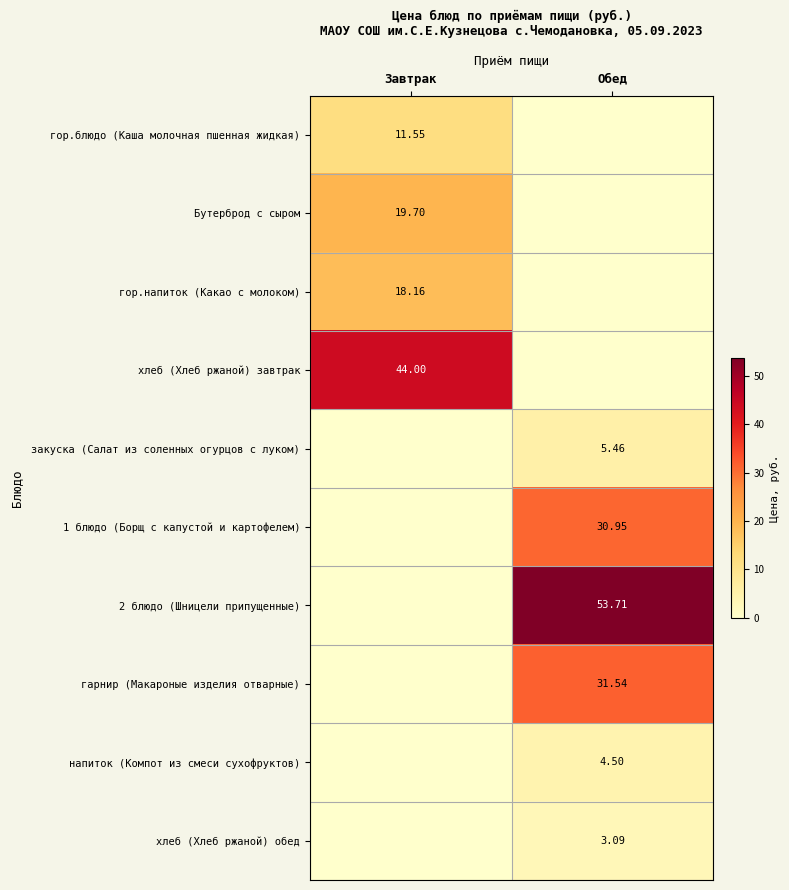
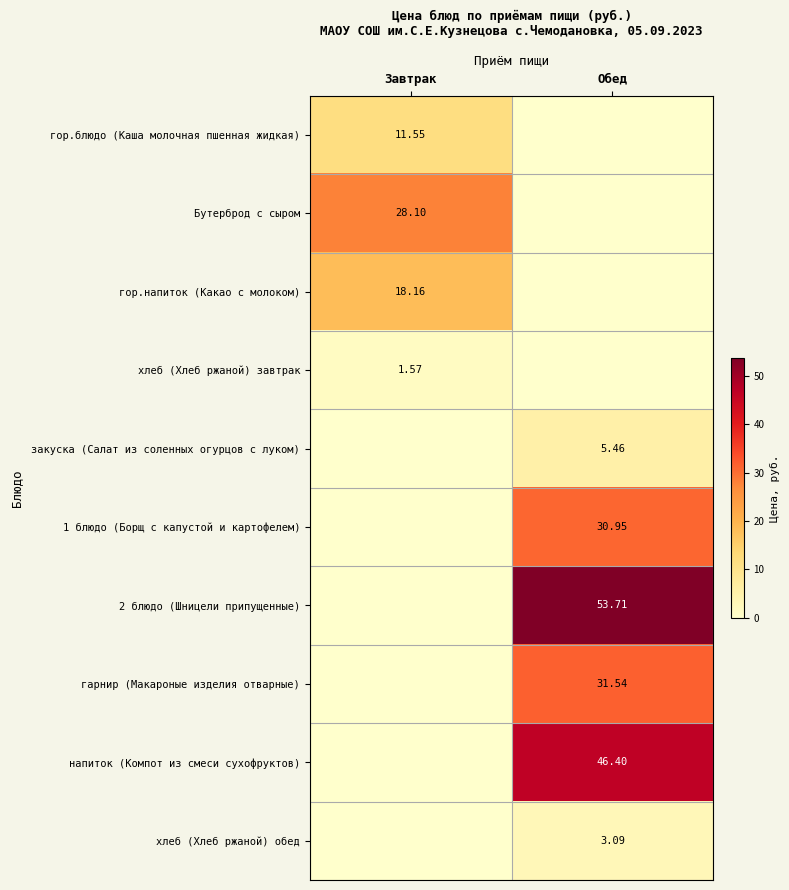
  {
    "гор.блюдо (Каша молочная пшенная жидкая)": {
      "Завтрак": 11.55
    },
    "Бутерброд с сыром": {
-     "Завтрак": 19.70
+     "Завтрак": 28.10
    },
    "гор.напиток (Какао с молоком)": {
      "Завтрак": 18.16
    },
    "хлеб (Хлеб ржаной) завтрак": {
-     "Завтрак": 44.00
+     "Завтрак": 1.57
    },
    "закуска (Салат из соленных огурцов с луком)": {
      "Обед": 5.46
    },
    "1 блюдо (Борщ с капустой и картофелем)": {
      "Обед": 30.95
    },
    "2 блюдо (Шницели припущенные)": {
      "Обед": 53.71
    },
    "гарнир (Макароные изделия отварные)": {
      "Обед": 31.54
    },
    "напиток (Компот из смеси сухофруктов)": {
-     "Обед": 4.50
+     "Обед": 46.40
    },
    "хлеб (Хлеб ржаной) обед": {
      "Обед": 3.09
    }
  }
